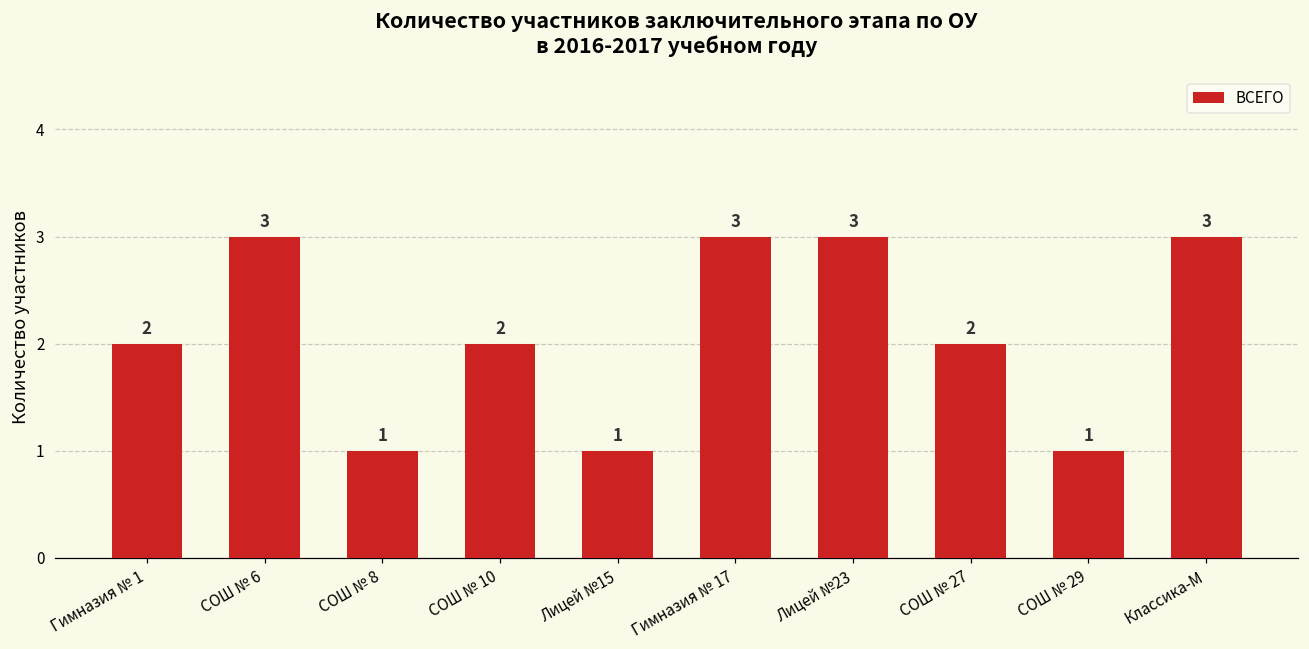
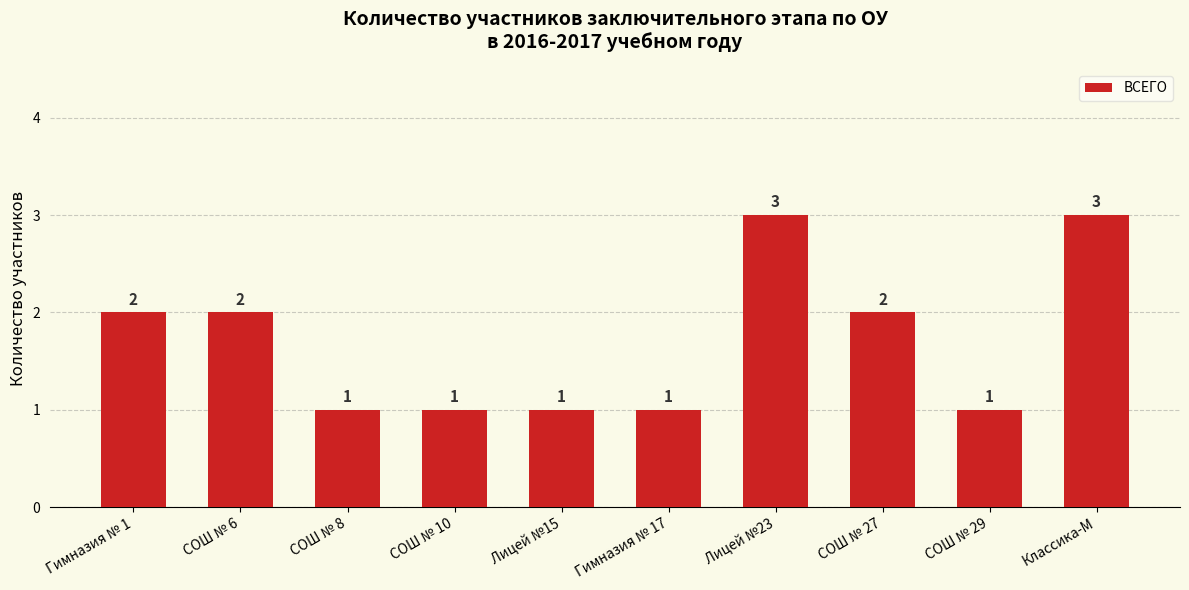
  {
    "Гимназия № 1": 2,
-   "СОШ № 6": 3,
+   "СОШ № 6": 2,
    "СОШ № 8": 1,
-   "СОШ № 10": 2,
+   "СОШ № 10": 1,
    "Лицей №15": 1,
-   "Гимназия № 17": 3,
+   "Гимназия № 17": 1,
    "Лицей №23": 3,
    "СОШ № 27": 2,
    "СОШ № 29": 1,
    "Классика-М": 3
  }
